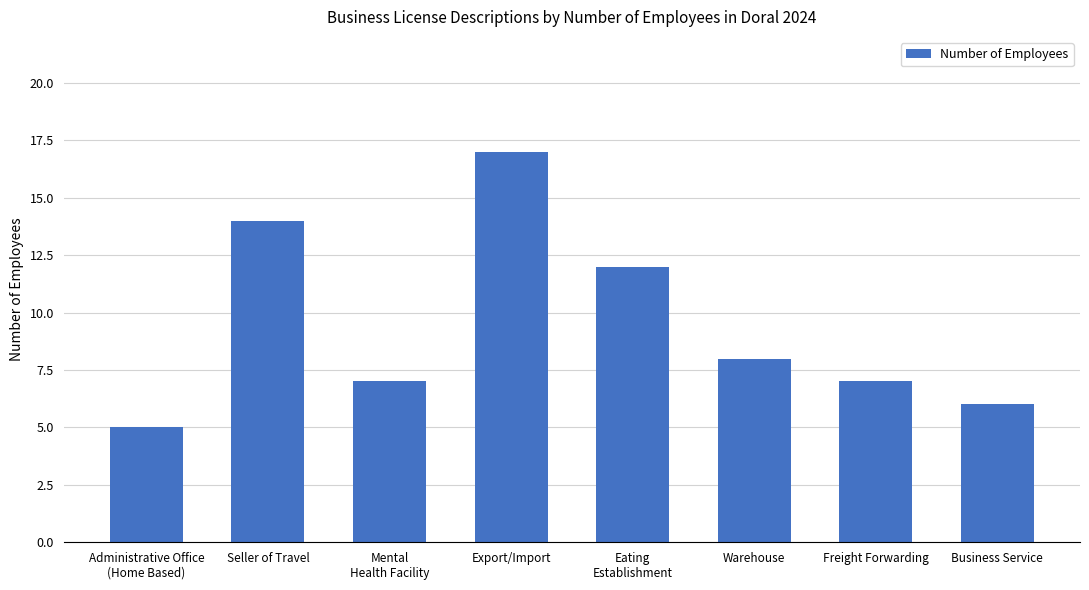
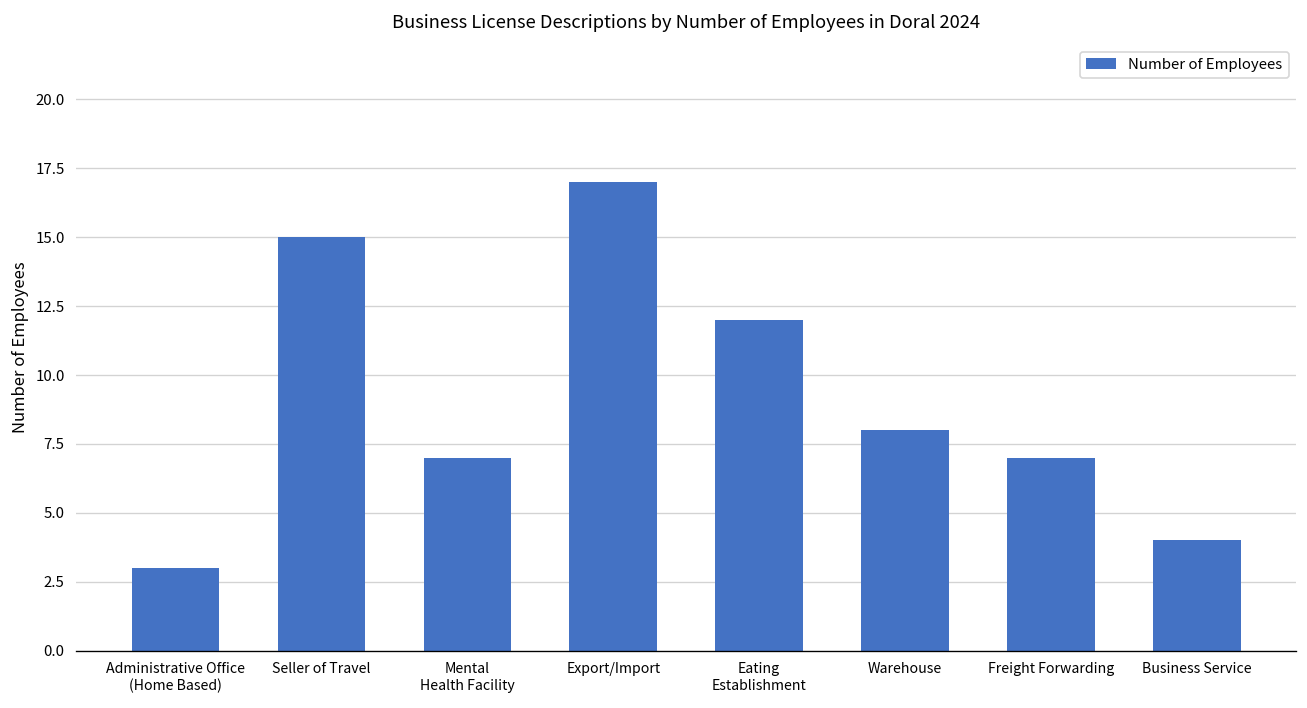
  {
-   "Administrative Office (Home Based)": 5,
-   "Seller of Travel": 14,
+   "Administrative Office (Home Based)": 3,
+   "Seller of Travel": 15,
    "Mental Health Facility": 7,
    "Export/Import": 17,
    "Eating Establishment": 12,
    "Warehouse": 8,
    "Freight Forwarding": 7,
-   "Business Service": 6
+   "Business Service": 4
  }
